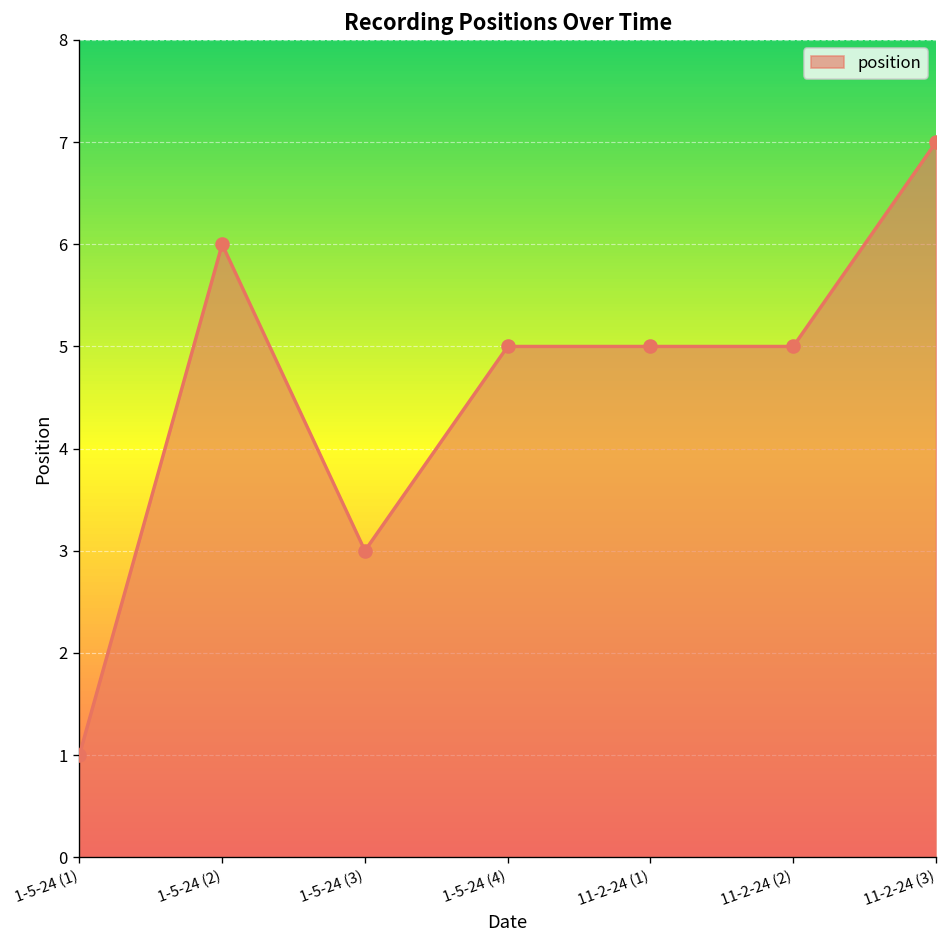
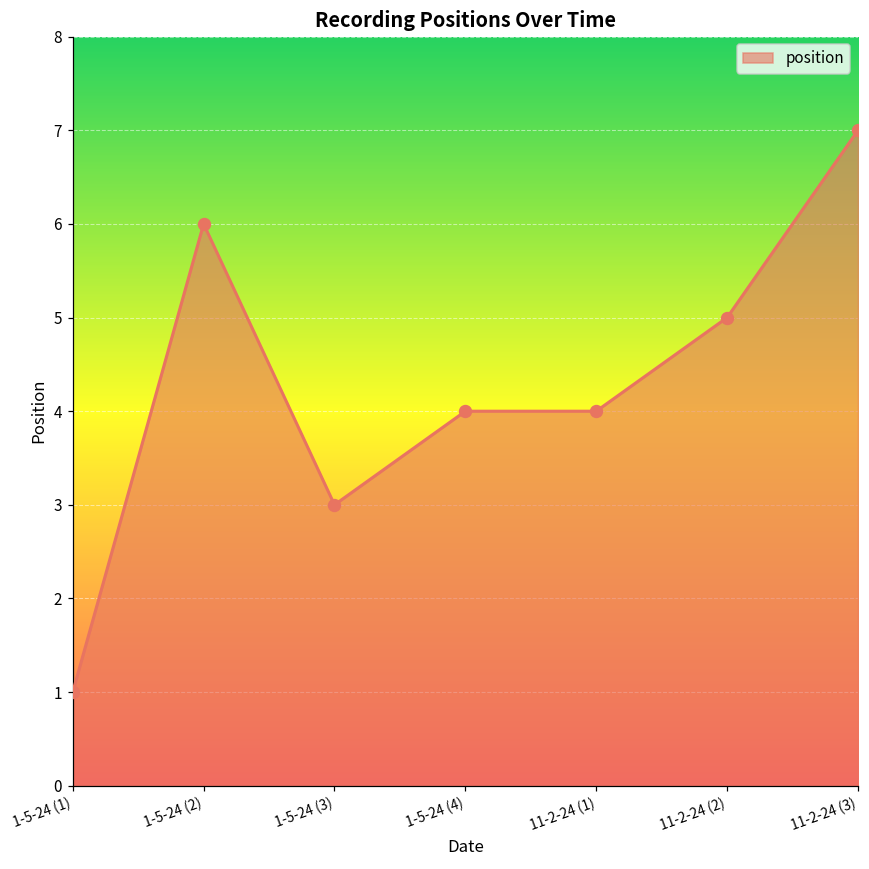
  {
    "1-5-24 (1)": 1,
    "1-5-24 (2)": 6,
    "1-5-24 (3)": 3,
-   "1-5-24 (4)": 5,
-   "11-2-24 (1)": 5,
+   "1-5-24 (4)": 4,
+   "11-2-24 (1)": 4,
    "11-2-24 (2)": 5,
    "11-2-24 (3)": 7
  }
